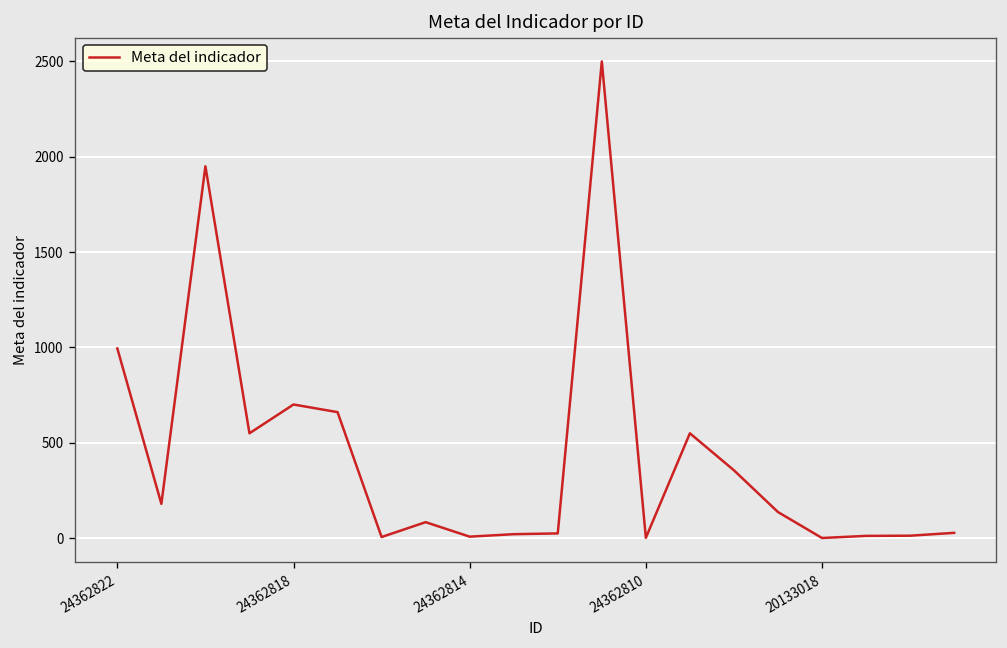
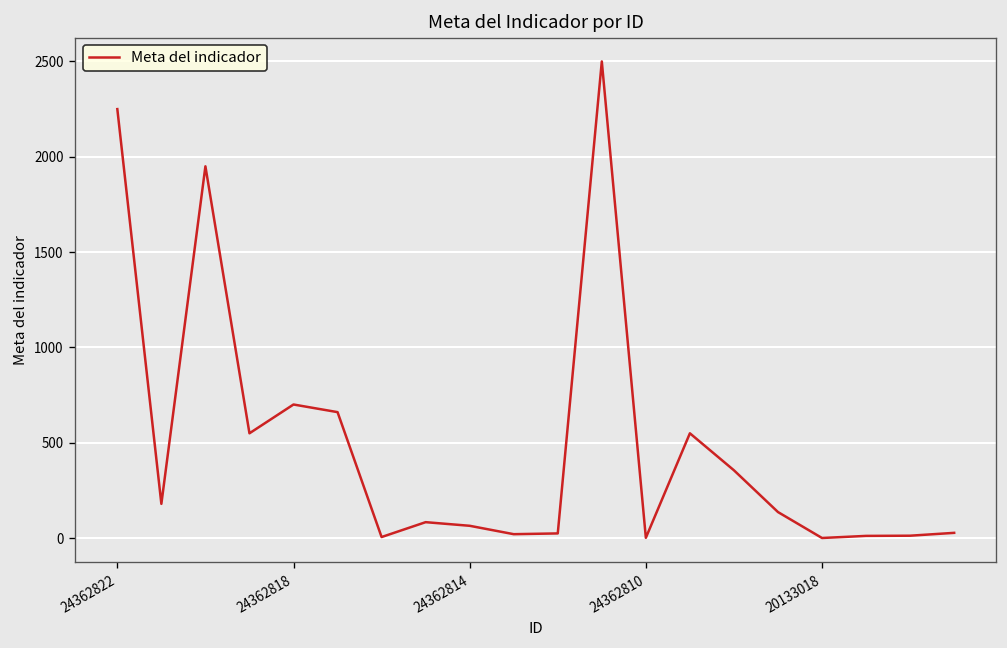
  {
-   "24362822": 1000,
+   "24362822": 2250,
    "24362818": 700,
-   "24362814": 10,
+   "24362814": 70,
    "24362810": 0,
    "20133018": 0
  }
